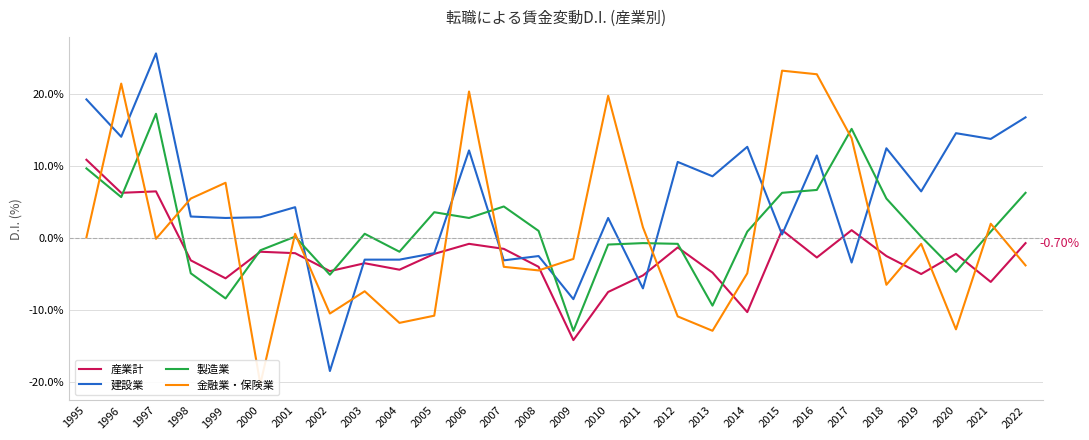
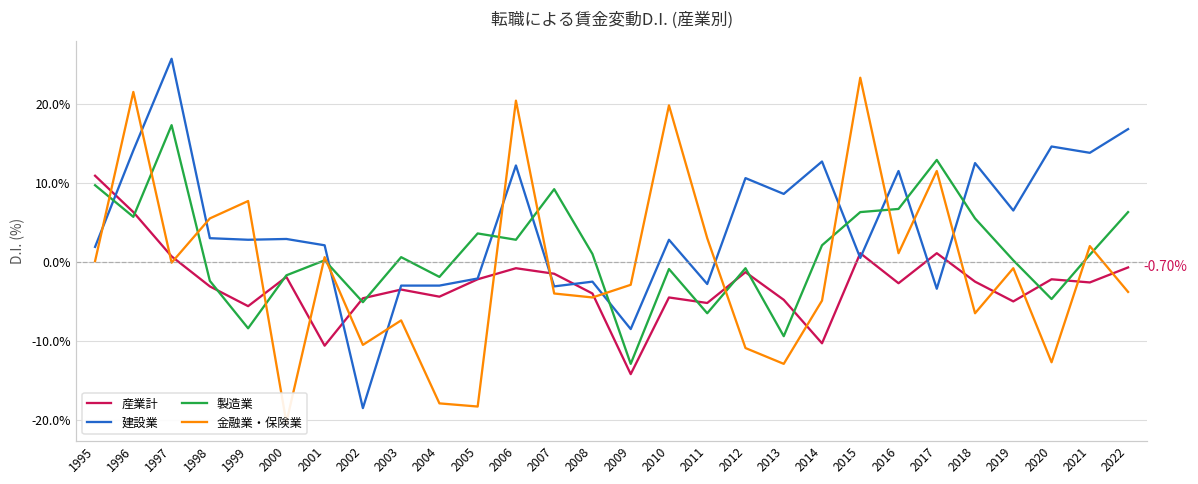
  {
    "産業計": {
      "1995": "11%",
      "1996": "6%",
-     "1997": "7%",
+     "1997": "1%",
      "1998": "-3%",
      "1999": "-6%",
-     "2001": "-2%",
+     "2001": "-11%",
      "2002": "-5%",
      "2003": "-4%",
      "2004": "-4%",
      "2006": "-1%",
      "2007": "-2%",
      "2008": "-4%",
      "2009": "-14%",
-     "2010": "-8%",
+     "2010": "-5%",
      "2011": "-5%",
      "2012": "-1%",
      "2013": "-5%",
      "2014": "-10%",
      "2015": "1%",
      "2016": "-3%",
      "2017": "1%",
      "2018": "-3%",
      "2019": "-5%",
      "2020": "-2%",
-     "2021": "-6%"
+     "2021": "-3%"
    },
    "建設業": {
-     "1995": "19%",
+     "1995": "2%",
      "1996": "14%",
      "1997": "26%",
      "1998": "3%",
      "1999": "3%",
      "2000": "3%",
-     "2001": "4%",
+     "2001": "2%",
      "2002": "-19%",
      "2003": "-3%",
      "2004": "-3%",
      "2006": "12%",
      "2007": "-3%",
      "2008": "-3%",
      "2009": "-9%",
      "2010": "3%",
-     "2011": "-7%",
+     "2011": "-3%",
      "2012": "11%",
      "2013": "9%",
      "2014": "13%",
      "2015": "1%",
      "2016": "12%",
      "2017": "-3%",
      "2018": "13%",
      "2019": "7%",
      "2020": "15%",
      "2021": "14%",
      "2022": "17%"
    },
    "製造業": {
      "1995": "10%",
      "1996": "6%",
      "1997": "17%",
-     "1998": "-5%",
+     "1998": "-2%",
      "1999": "-8%",
      "2001": "0%",
      "2002": "-5%",
      "2003": "1%",
      "2004": "-2%",
      "2005": "4%",
      "2006": "3%",
-     "2007": "4%",
+     "2007": "9%",
      "2008": "1%",
      "2009": "-13%",
      "2010": "-1%",
-     "2011": "-1%",
+     "2011": "-7%",
      "2012": "-1%",
      "2013": "-9%",
-     "2014": "1%",
+     "2014": "2%",
      "2015": "6%",
      "2016": "7%",
-     "2017": "15%",
+     "2017": "13%",
      "2018": "6%",
      "2019": "0%",
      "2020": "-5%",
      "2021": "1%",
      "2022": "6%"
    },
    "金融業・保険業": {
      "1995": "0%",
      "1996": "22%",
      "1997": "0%",
      "1998": "6%",
      "1999": "8%",
      "2001": "1%",
      "2002": "-11%",
      "2003": "-7%",
-     "2004": "-12%",
-     "2005": "-11%",
+     "2004": "-18%",
+     "2005": "-18%",
      "2006": "20%",
      "2007": "-4%",
      "2008": "-5%",
      "2009": "-3%",
      "2010": "20%",
-     "2011": "2%",
+     "2011": "3%",
      "2012": "-11%",
      "2013": "-13%",
      "2014": "-5%",
      "2015": "23%",
-     "2016": "23%",
-     "2017": "14%",
+     "2016": "1%",
+     "2017": "12%",
      "2018": "-7%",
      "2019": "-1%",
      "2020": "-13%",
      "2021": "2%",
      "2022": "-4%"
    }
  }
